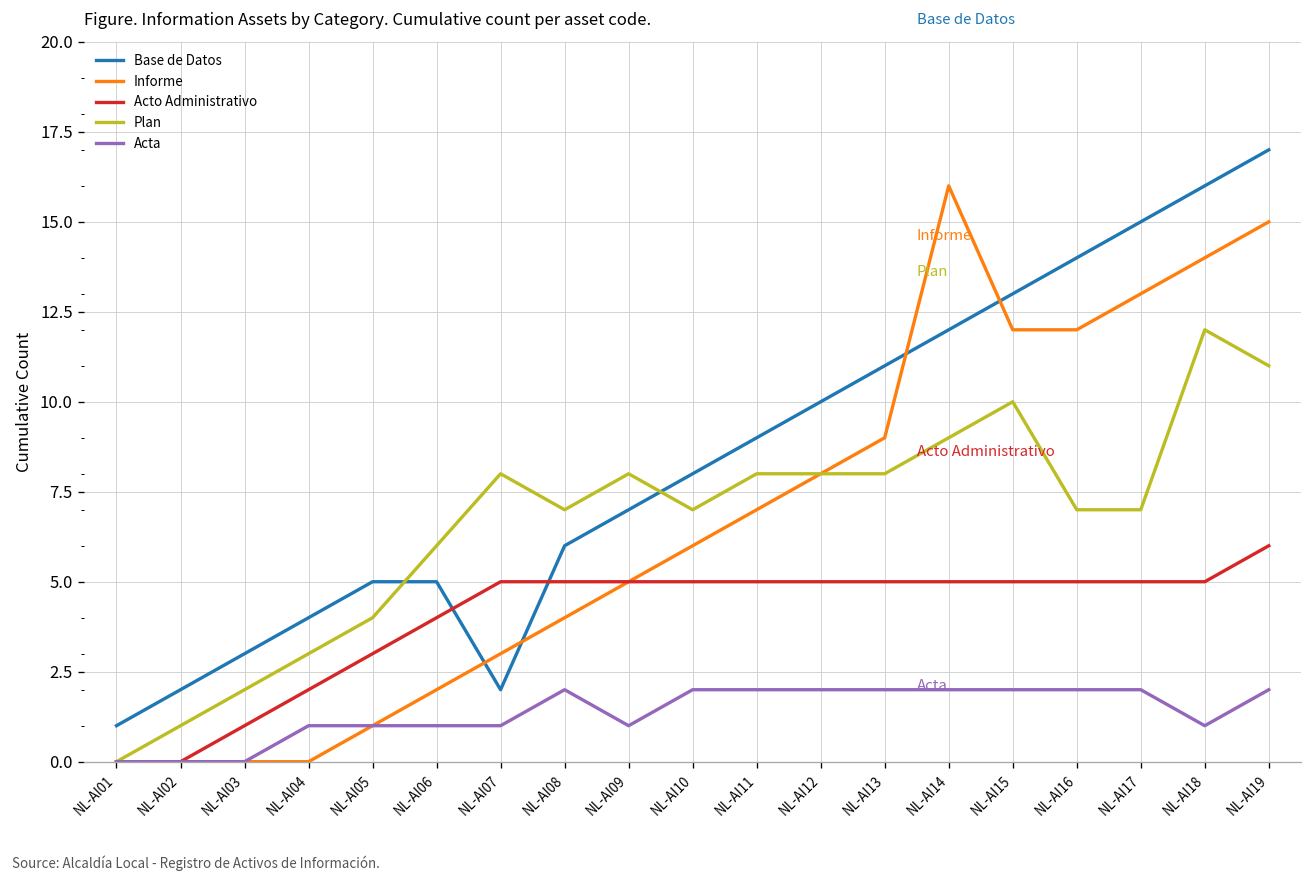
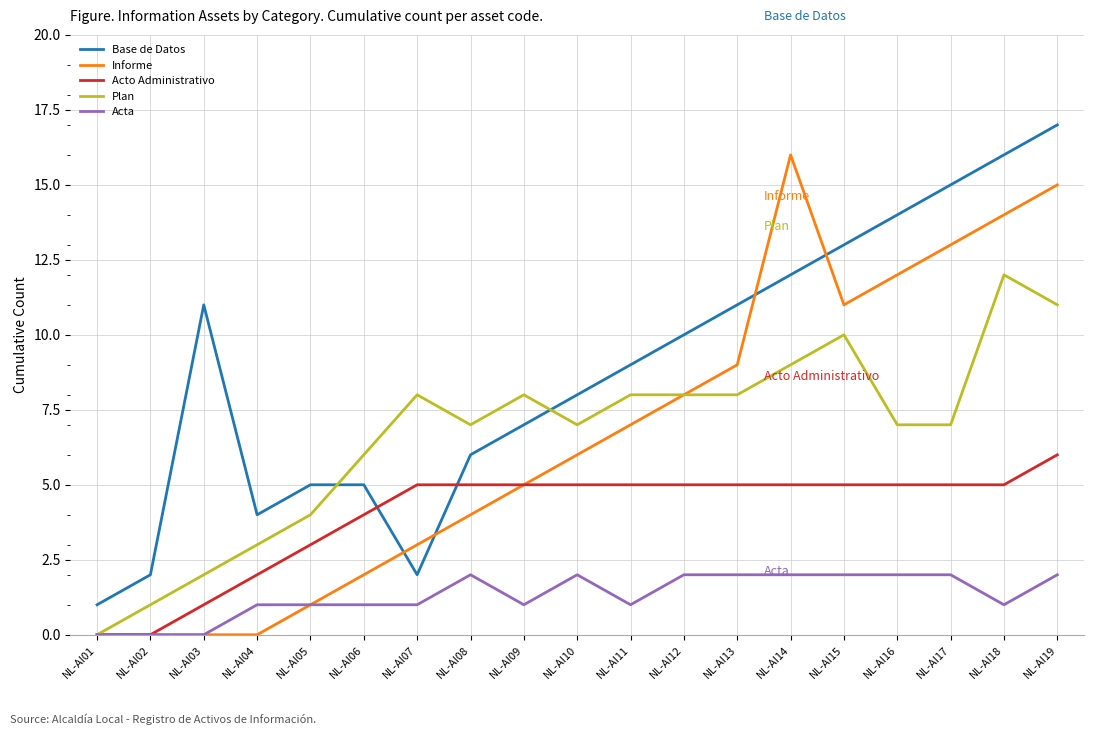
  {
    "Base de Datos": {
      "NL-AI01": 1,
      "NL-AI02": 2,
-     "NL-AI03": 3,
+     "NL-AI03": 11,
      "NL-AI04": 4,
      "NL-AI05": 5,
      "NL-AI06": 5,
      "NL-AI07": 2,
      "NL-AI08": 6,
      "NL-AI09": 7,
      "NL-AI10": 8,
      "NL-AI11": 9,
      "NL-AI12": 10,
      "NL-AI13": 11,
      "NL-AI14": 12,
      "NL-AI15": 13,
      "NL-AI16": 14,
      "NL-AI17": 15,
      "NL-AI18": 16,
      "NL-AI19": 17
    },
    "Informe": {
      "NL-AI04": 0,
      "NL-AI06": 2,
      "NL-AI07": 3,
      "NL-AI08": 4,
      "NL-AI10": 6,
      "NL-AI11": 7,
      "NL-AI13": 9,
      "NL-AI14": 16,
-     "NL-AI15": 12,
+     "NL-AI15": 11,
      "NL-AI16": 12,
      "NL-AI17": 13,
      "NL-AI18": 14,
      "NL-AI19": 15
    },
    "Acto Administrativo": {
      "NL-AI03": 1,
      "NL-AI04": 2,
      "NL-AI05": 3,
      "NL-AI06": 4,
      "NL-AI07": 5,
      "NL-AI08": 5,
      "NL-AI10": 5,
      "NL-AI11": 5,
      "NL-AI12": 5,
      "NL-AI13": 5,
      "NL-AI14": 5,
      "NL-AI15": 5,
      "NL-AI16": 5,
      "NL-AI17": 5,
      "NL-AI18": 5,
      "NL-AI19": 6
    },
    "Plan": {
      "NL-AI02": 1,
      "NL-AI03": 2,
      "NL-AI04": 3,
      "NL-AI05": 4,
      "NL-AI06": 6,
      "NL-AI07": 8,
      "NL-AI08": 7,
      "NL-AI09": 8,
      "NL-AI10": 7,
      "NL-AI11": 8,
      "NL-AI13": 8,
      "NL-AI14": 9,
      "NL-AI15": 10,
      "NL-AI16": 7,
      "NL-AI17": 7,
      "NL-AI18": 12,
      "NL-AI19": 11
    },
    "Acta": {
      "NL-AI04": 1,
      "NL-AI06": 1,
      "NL-AI07": 1,
      "NL-AI08": 2,
      "NL-AI09": 1,
      "NL-AI10": 2,
-     "NL-AI11": 2,
+     "NL-AI11": 1,
      "NL-AI12": 2,
      "NL-AI13": 2,
      "NL-AI14": 2,
      "NL-AI15": 2,
      "NL-AI16": 2,
      "NL-AI17": 2,
      "NL-AI18": 1,
      "NL-AI19": 2
    }
  }
